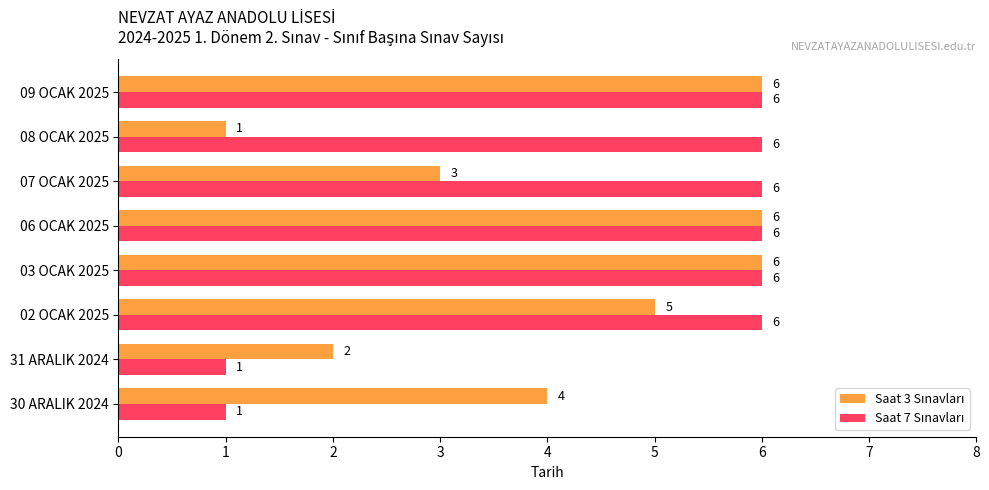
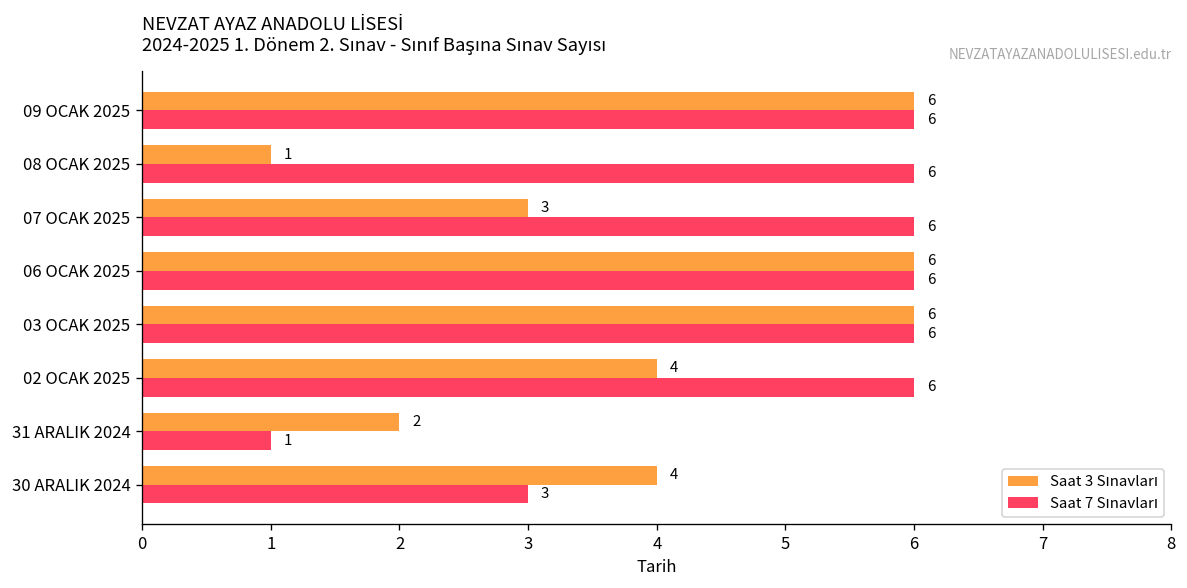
  {
    "Saat 3 Sınavları": {
      "09 OCAK 2025": 6,
      "08 OCAK 2025": 1,
      "07 OCAK 2025": 3,
      "06 OCAK 2025": 6,
      "03 OCAK 2025": 6,
-     "02 OCAK 2025": 5,
+     "02 OCAK 2025": 4,
      "31 ARALIK 2024": 2,
      "30 ARALIK 2024": 4
    },
    "Saat 7 Sınavları": {
      "09 OCAK 2025": 6,
      "08 OCAK 2025": 6,
      "07 OCAK 2025": 6,
      "06 OCAK 2025": 6,
      "03 OCAK 2025": 6,
      "02 OCAK 2025": 6,
      "31 ARALIK 2024": 1,
-     "30 ARALIK 2024": 1
+     "30 ARALIK 2024": 3
    }
  }
